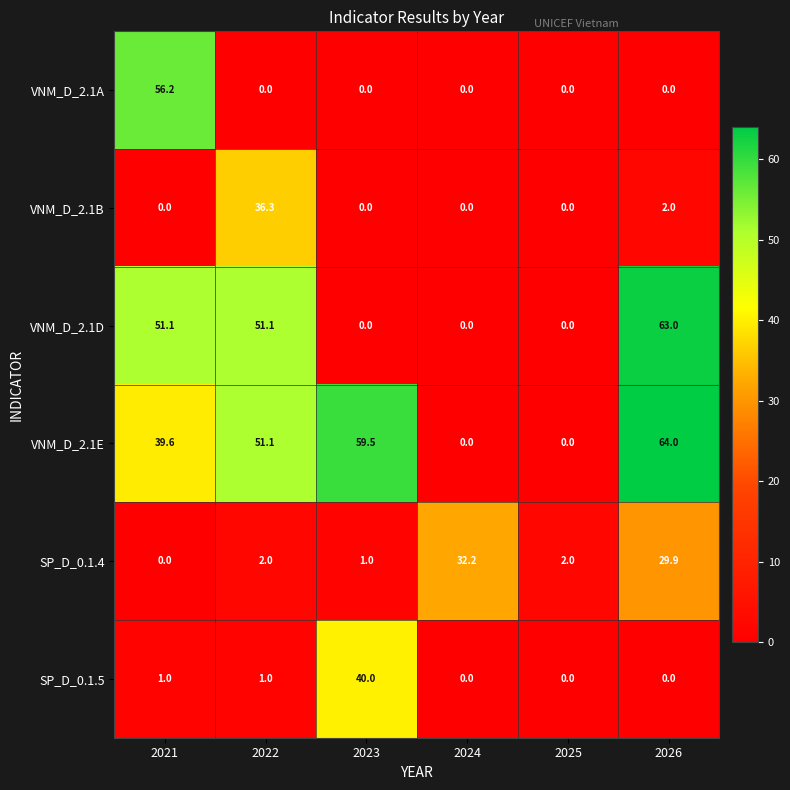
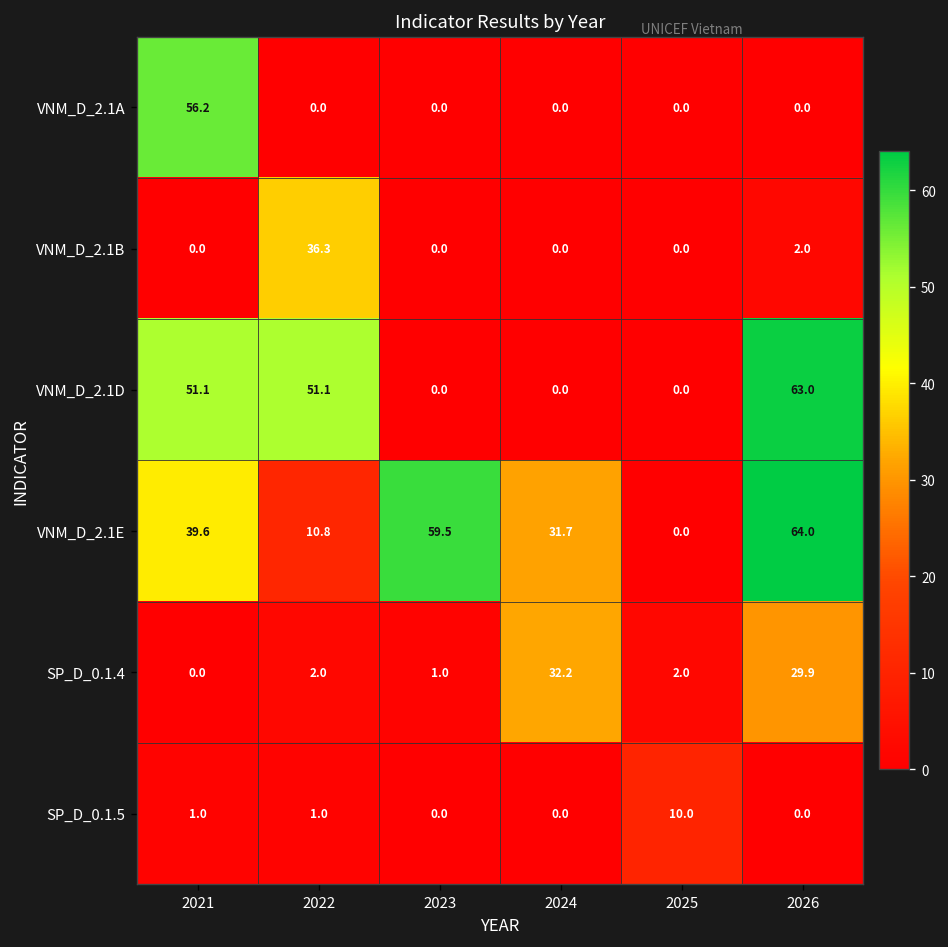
  {
    "VNM_D_2.1A": {
      "2021": 56.2,
      "2022": 0.0,
      "2023": 0.0,
      "2024": 0.0,
      "2025": 0.0,
      "2026": 0.0
    },
    "VNM_D_2.1B": {
      "2021": 0.0,
      "2022": 36.3,
      "2023": 0.0,
      "2024": 0.0,
      "2025": 0.0,
      "2026": 2.0
    },
    "VNM_D_2.1D": {
      "2021": 51.1,
      "2022": 51.1,
      "2023": 0.0,
      "2024": 0.0,
      "2025": 0.0,
      "2026": 63.0
    },
    "VNM_D_2.1E": {
      "2021": 39.6,
-     "2022": 51.1,
+     "2022": 10.8,
      "2023": 59.5,
-     "2024": 0.0,
+     "2024": 31.7,
      "2025": 0.0,
      "2026": 64.0
    },
    "SP_D_0.1.4": {
      "2021": 0.0,
      "2022": 2.0,
      "2023": 1.0,
      "2024": 32.2,
      "2025": 2.0,
      "2026": 29.9
    },
    "SP_D_0.1.5": {
      "2021": 1.0,
      "2022": 1.0,
-     "2023": 40.0,
+     "2023": 0.0,
      "2024": 0.0,
-     "2025": 0.0,
+     "2025": 10.0,
      "2026": 0.0
    }
  }
